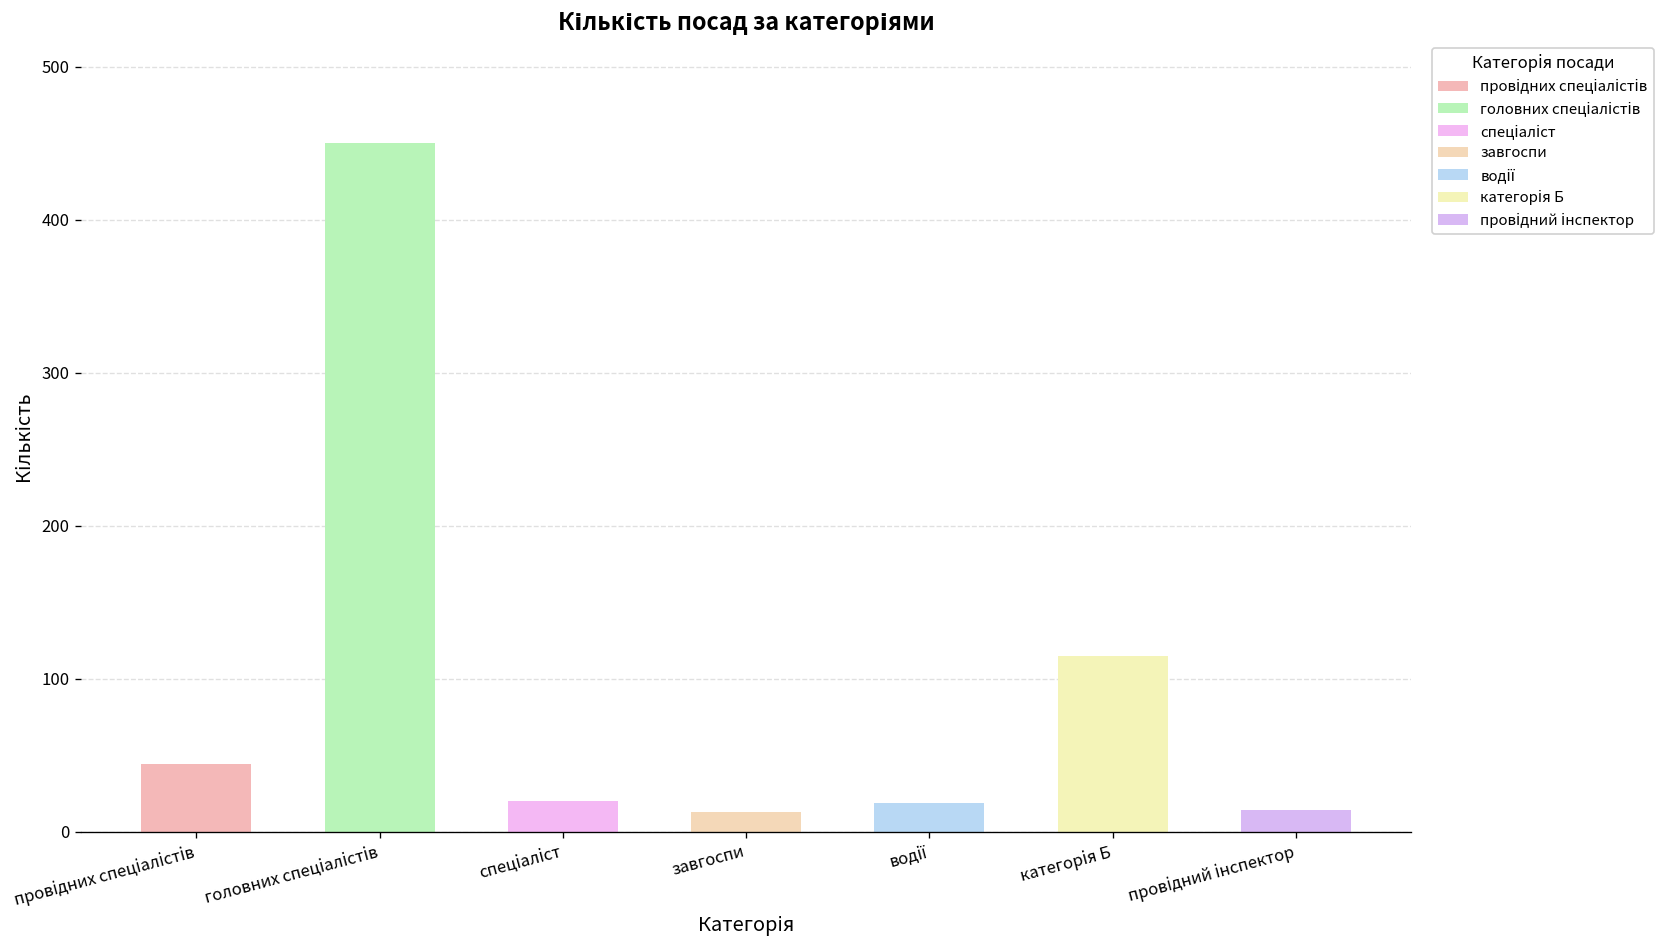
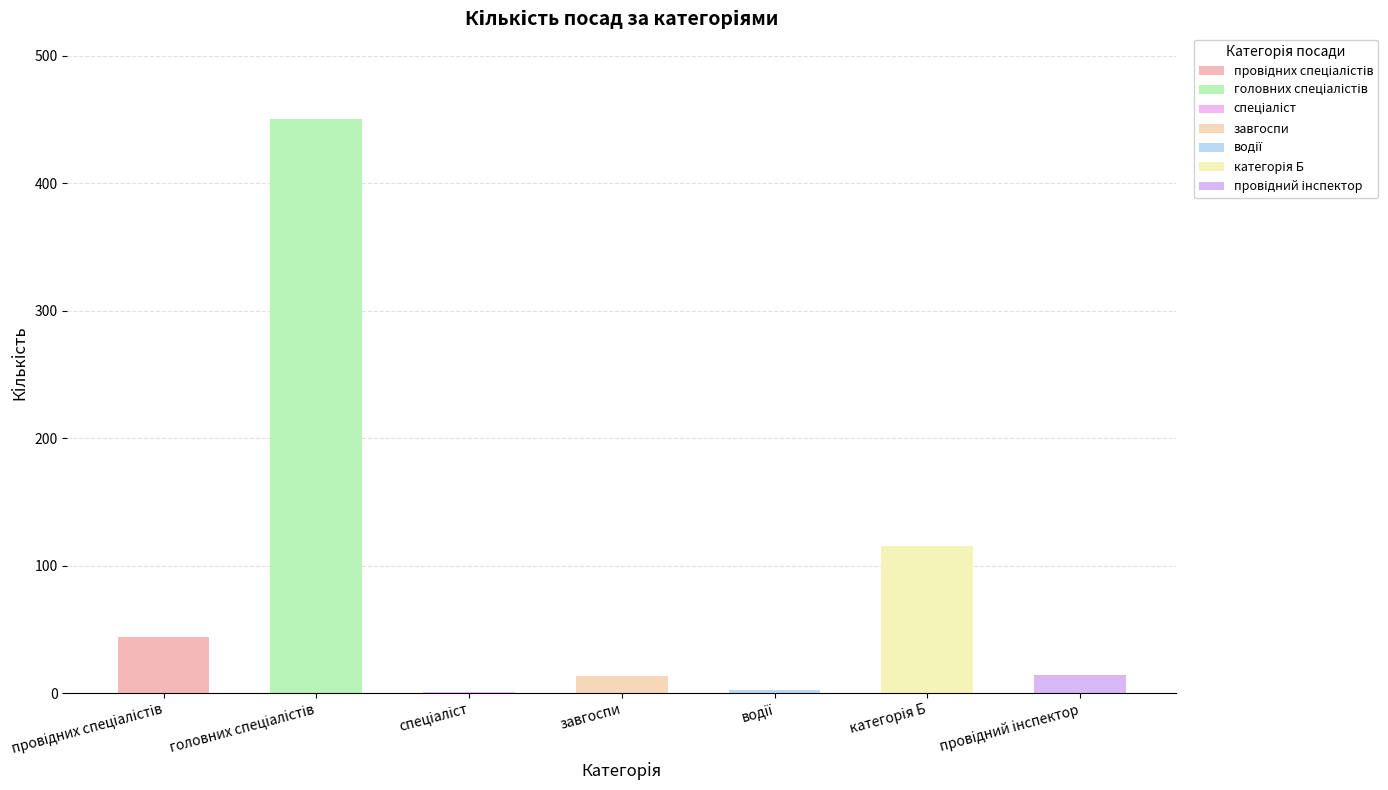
  {
    "провідних спеціалістів": 44,
    "головних спеціалістів": 450,
-   "спеціаліст": 20,
+   "спеціаліст": 1,
    "завгоспи": 13,
-   "водії": 19,
+   "водії": 2,
    "категорія Б": 115,
    "провідний інспектор": 14
  }
